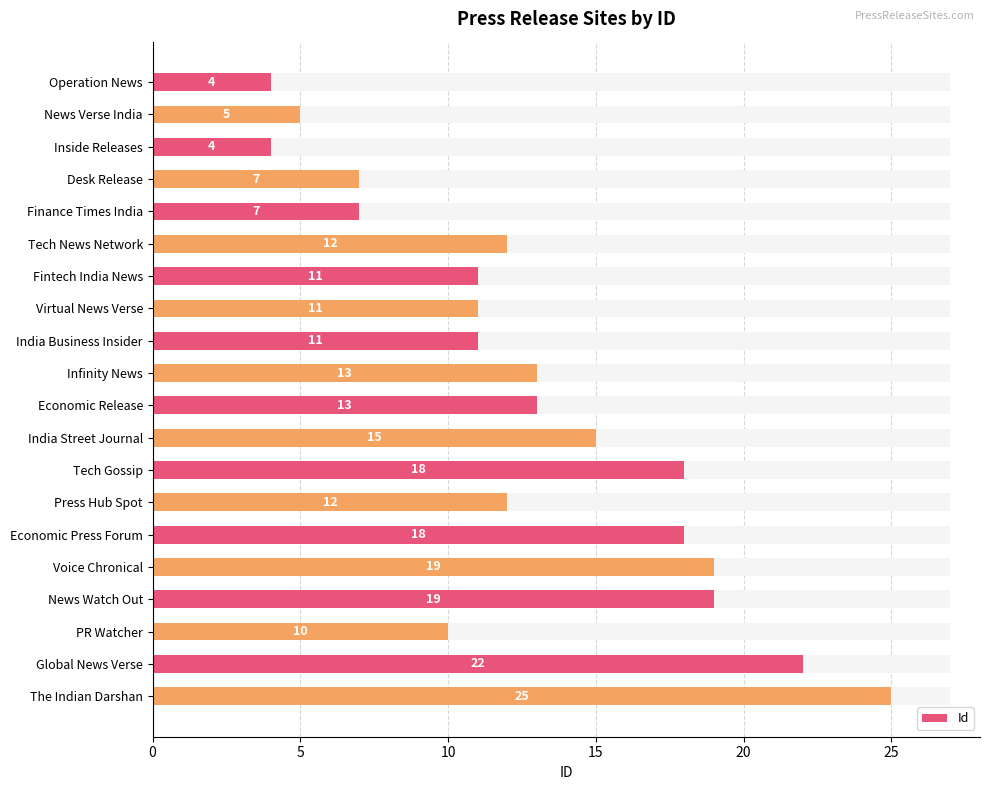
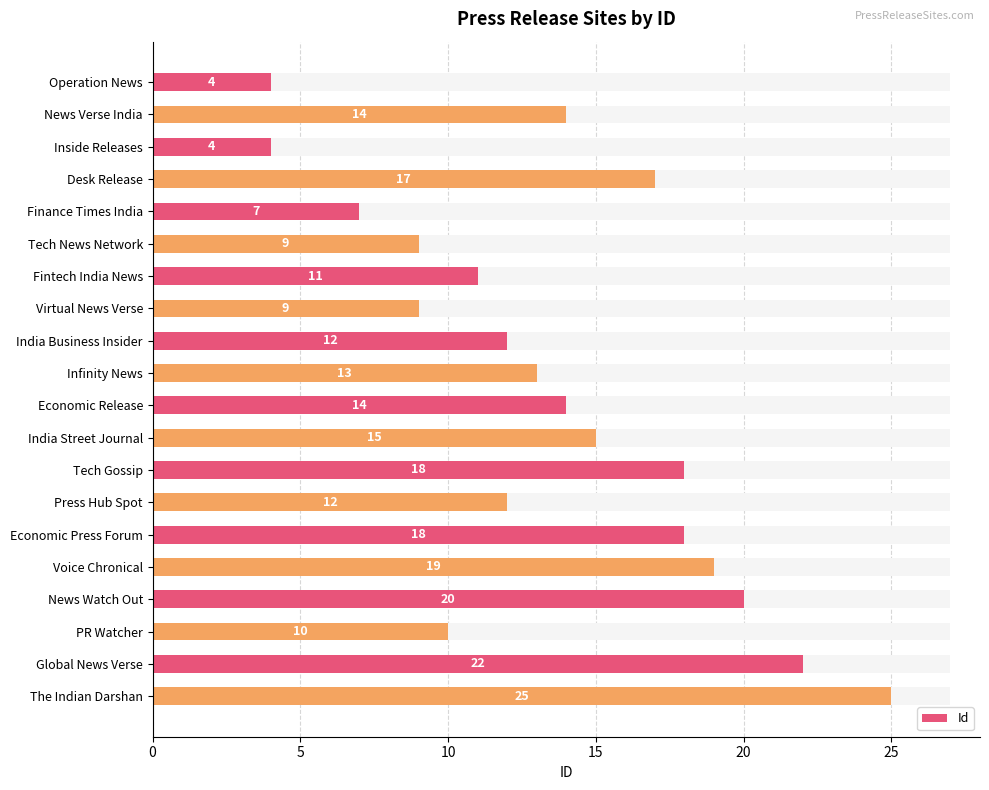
  {
    "Id": {
-     "News Verse India": 5,
-     "Desk Release": 7,
-     "Tech News Network": 12,
-     "Virtual News Verse": 11,
-     "India Business Insider": 11,
-     "Economic Release": 13,
-     "News Watch Out": 19
+     "News Verse India": 14,
+     "Desk Release": 17,
+     "Tech News Network": 9,
+     "Virtual News Verse": 9,
+     "India Business Insider": 12,
+     "Economic Release": 14,
+     "News Watch Out": 20
    }
  }
